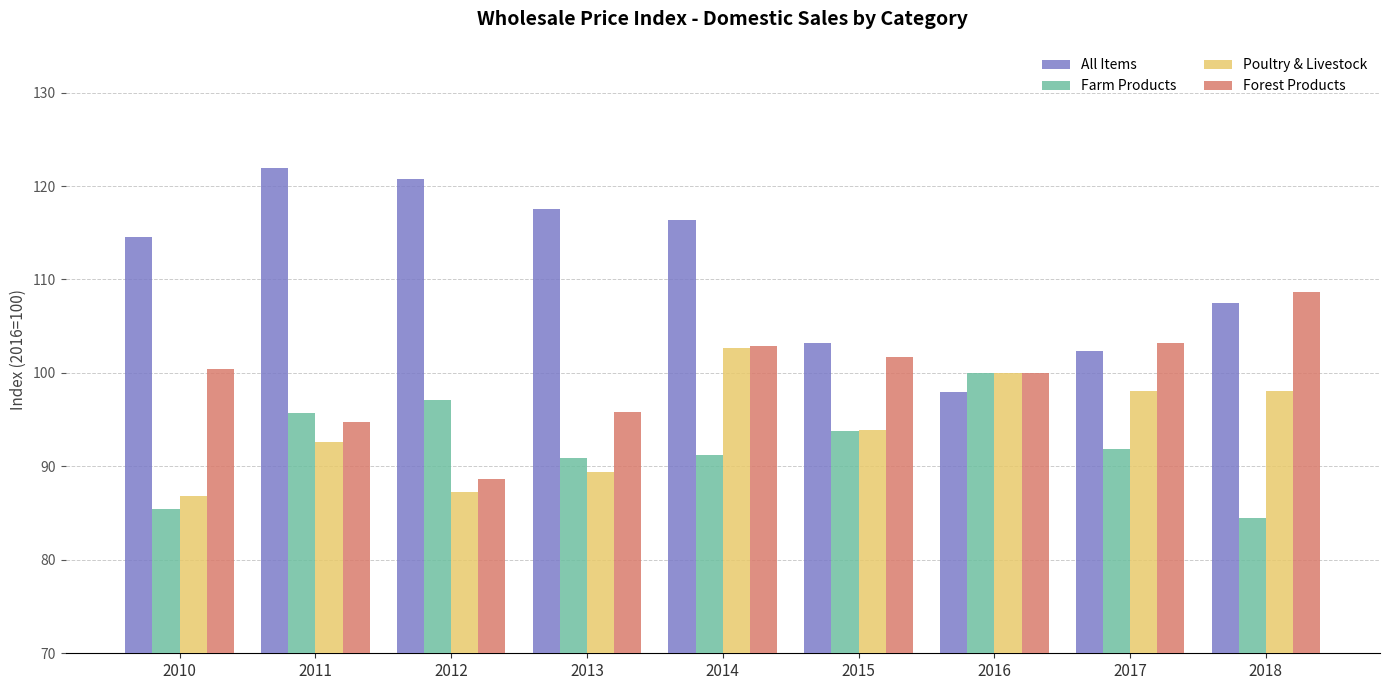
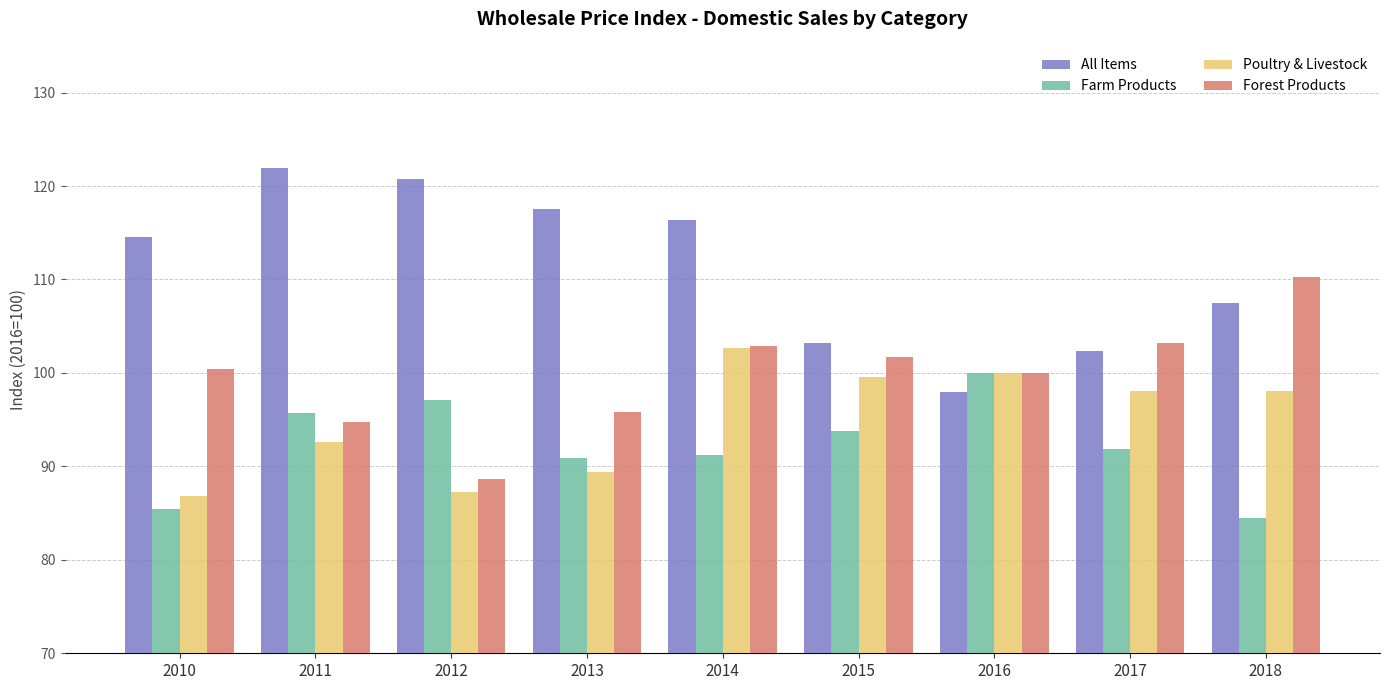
  {
    "All Items": {
      "2010": 115,
      "2011": 122,
      "2012": 121,
      "2013": 118,
      "2014": 116,
      "2015": 103,
      "2016": 98,
      "2017": 102,
      "2018": 108
    },
    "Farm Products": {
      "2010": 85,
      "2011": 96,
      "2012": 97,
      "2013": 91,
      "2014": 91,
      "2015": 94,
      "2016": 100,
      "2017": 92,
      "2018": 84
    },
    "Poultry & Livestock": {
      "2010": 87,
      "2011": 93,
      "2012": 87,
      "2013": 89,
      "2014": 103,
-     "2015": 94,
+     "2015": 100,
      "2016": 100,
      "2017": 98,
      "2018": 98
    },
    "Forest Products": {
      "2010": 100,
      "2011": 95,
      "2012": 89,
      "2013": 96,
      "2014": 103,
      "2015": 102,
      "2016": 100,
      "2017": 103,
-     "2018": 109
+     "2018": 110
    }
  }
